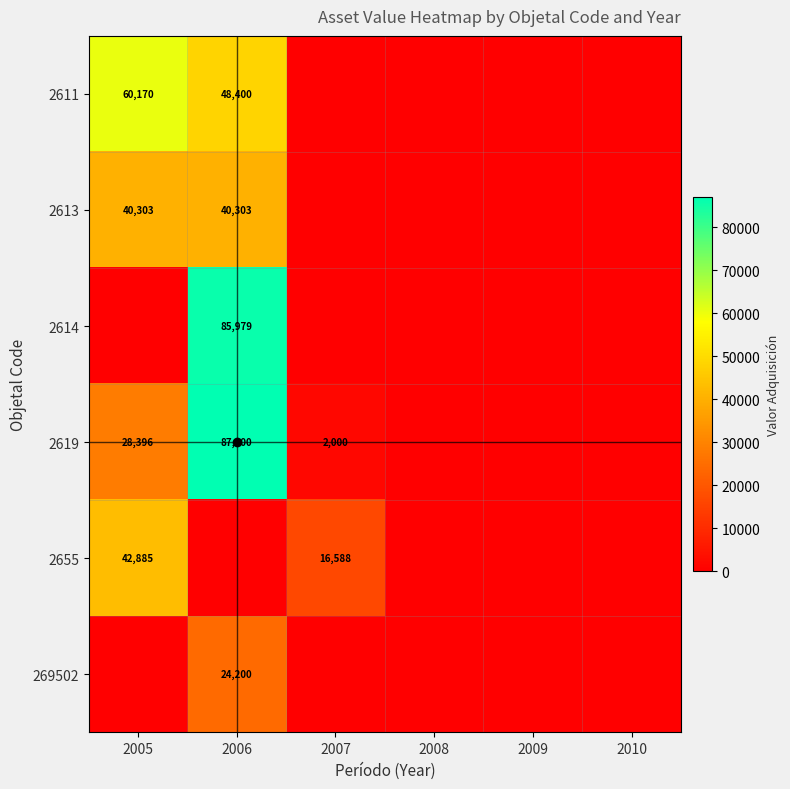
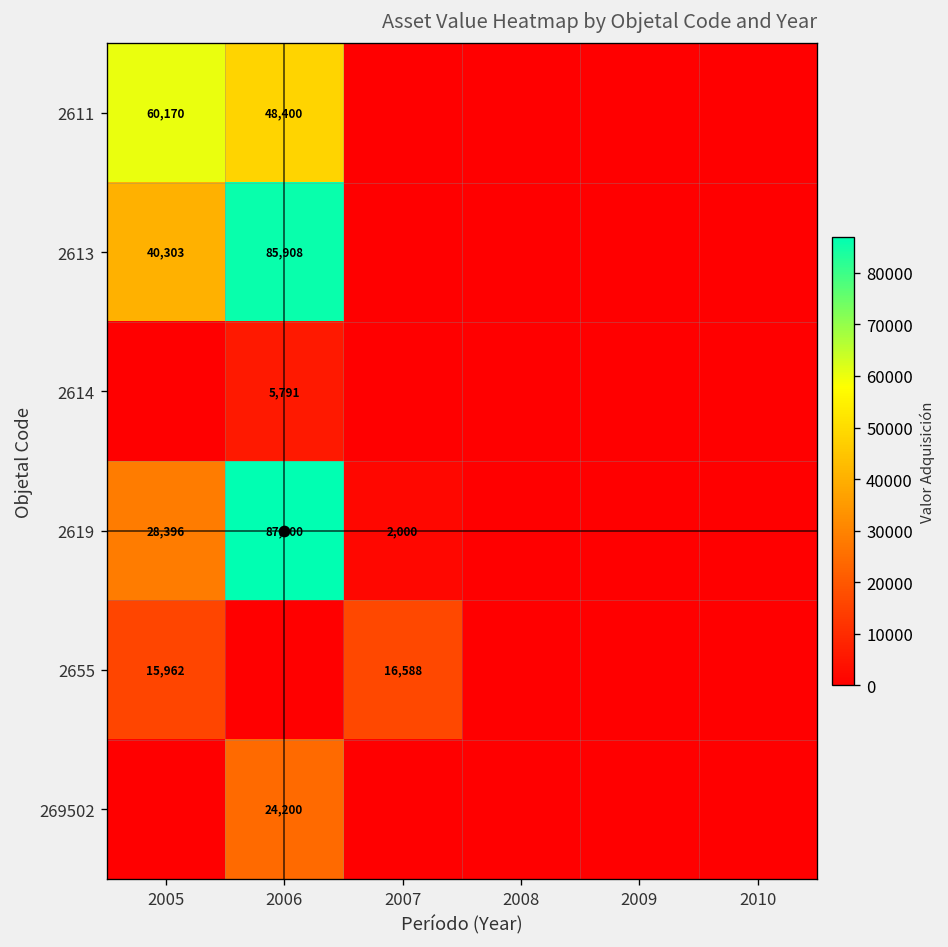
  {
    "2611": {
      "2005": "60,170",
      "2006": "48,400"
    },
    "2613": {
      "2005": "40,303",
-     "2006": "40,303"
+     "2006": "85,908"
    },
    "2614": {
-     "2006": "85,979"
+     "2006": "5,791"
    },
    "2619": {
      "2005": "28,396",
      "2007": "2,000"
    },
    "2655": {
-     "2005": "42,885",
+     "2005": "15,962",
      "2007": "16,588"
    },
    "269502": {
      "2006": "24,200"
    }
  }
